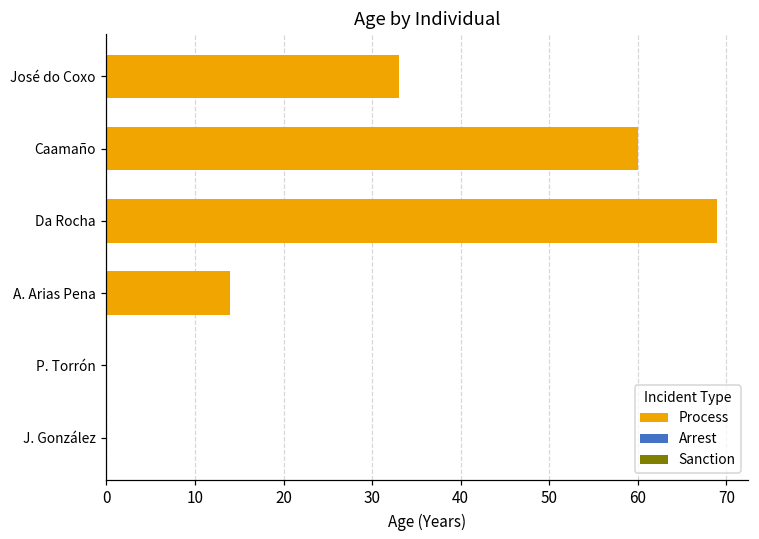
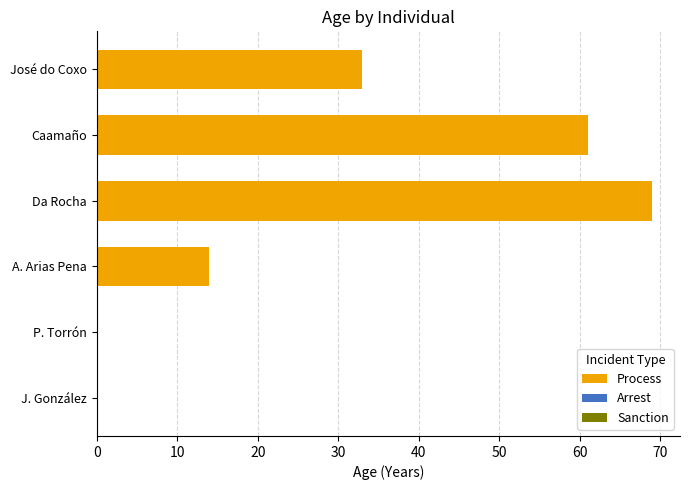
  {
    "Process": {
      "José do Coxo": 33,
-     "Caamaño": 60,
+     "Caamaño": 61,
      "Da Rocha": 69,
      "A. Arias Pena": 14
    },
    "Arrest": {
      "P. Torrón": 0
    },
    "Sanction": {
      "J. González": 0
    }
  }
